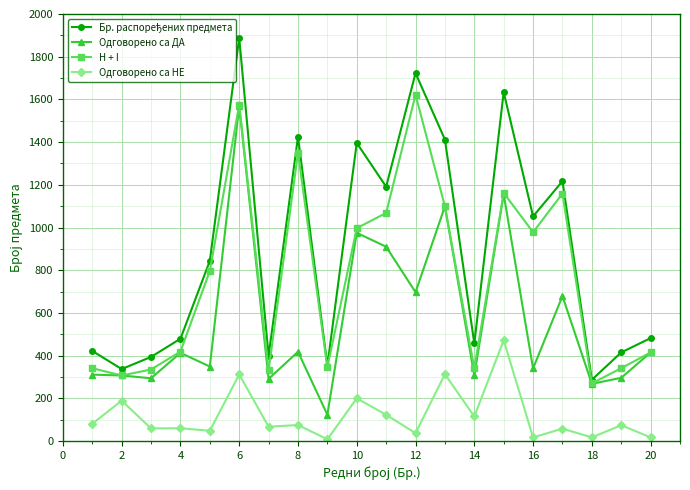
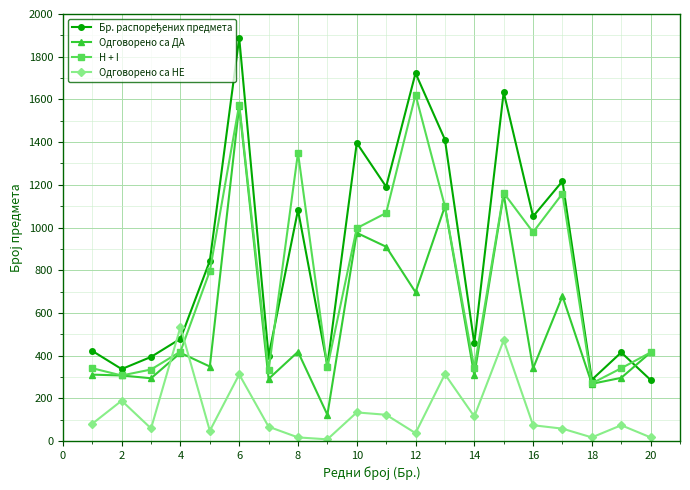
  {
    "Бр. распоређених предмета": {
      "2": 340,
      "4": 480,
      "6": 1890,
-     "8": 1430,
+     "8": 1080,
      "10": 1400,
      "12": 1720,
      "14": 460,
      "16": 1050,
      "18": 290,
-     "20": 480
+     "20": 290
    },
    "Одговорено са НЕ": {
      "2": 190,
-     "4": 60,
+     "4": 530,
      "6": 310,
-     "8": 80,
-     "10": 200,
+     "8": 20,
+     "10": 130,
      "12": 40,
      "14": 120,
-     "16": 20,
+     "16": 70,
      "18": 20,
      "20": 20
    }
  }
